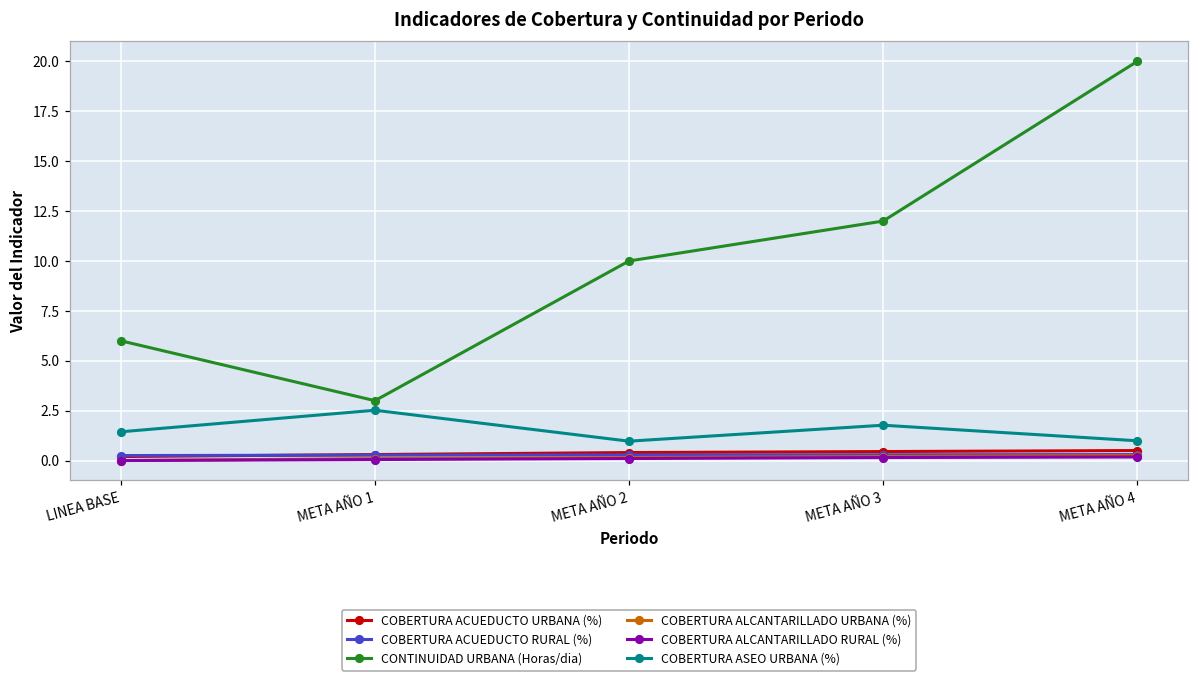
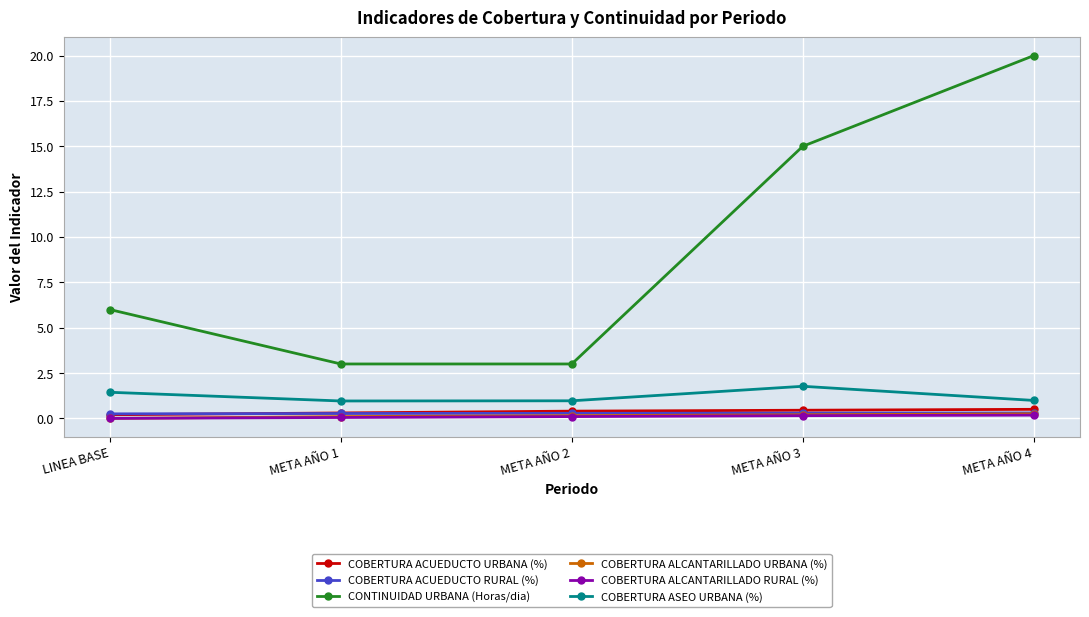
  {
    "COBERTURA ACUEDUCTO URBANA (%)": {
      "META AÑO 3": 0.5,
      "META AÑO 4": 0.5
    },
    "CONTINUIDAD URBANA (Horas/dia)": {
      "LINEA BASE": 6,
      "META AÑO 1": 3,
-     "META AÑO 2": 10,
-     "META AÑO 3": 12,
+     "META AÑO 2": 3,
+     "META AÑO 3": 15,
      "META AÑO 4": 20
    },
    "COBERTURA ASEO URBANA (%)": {
      "LINEA BASE": 1.4,
-     "META AÑO 1": 2.5,
+     "META AÑO 1": 1.0,
      "META AÑO 2": 1.0,
      "META AÑO 3": 1.8,
      "META AÑO 4": 1.0
    }
  }
